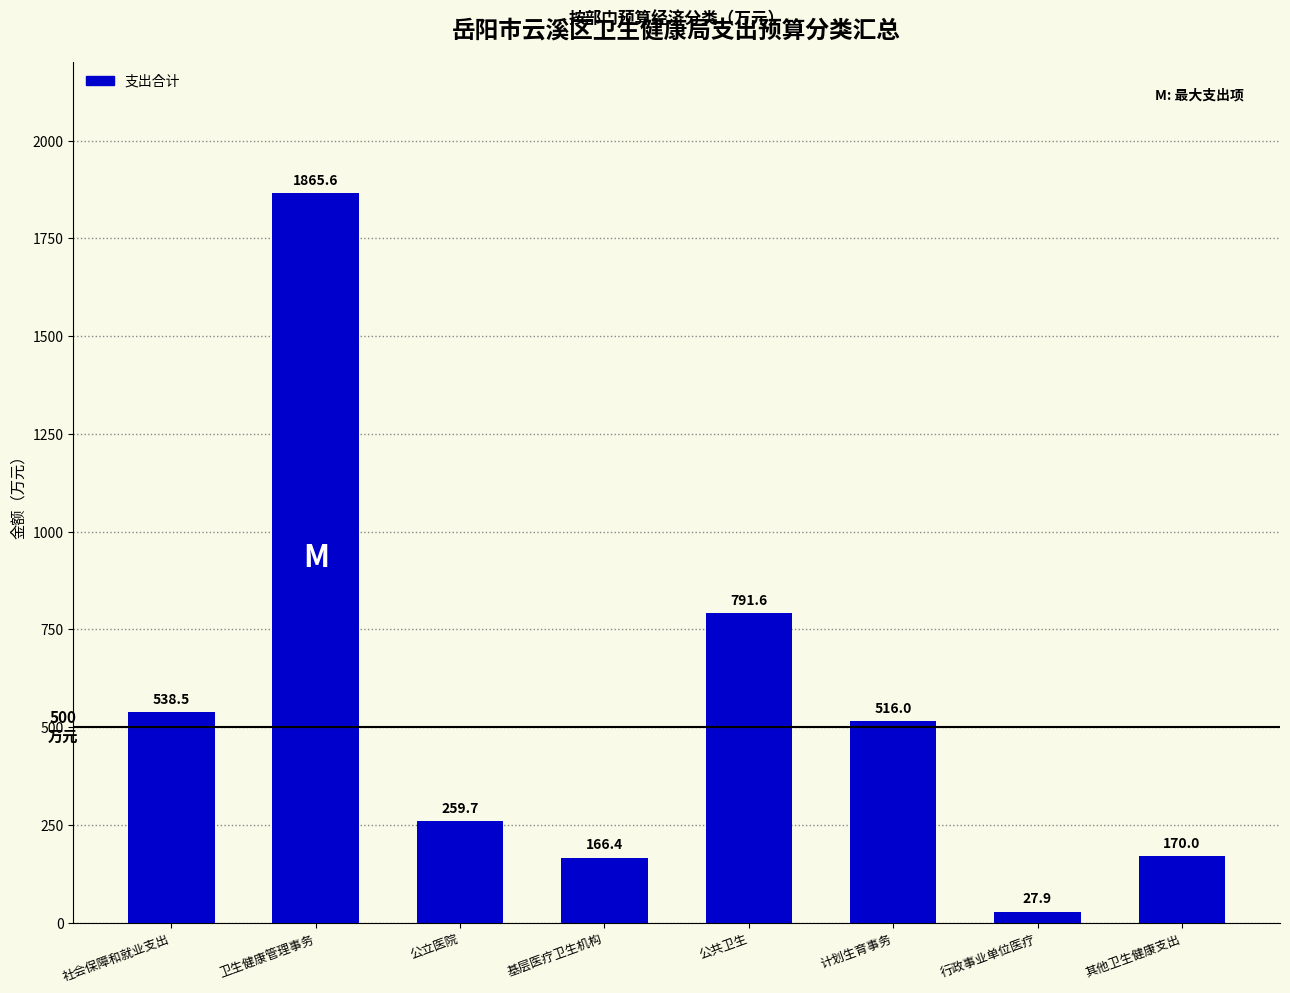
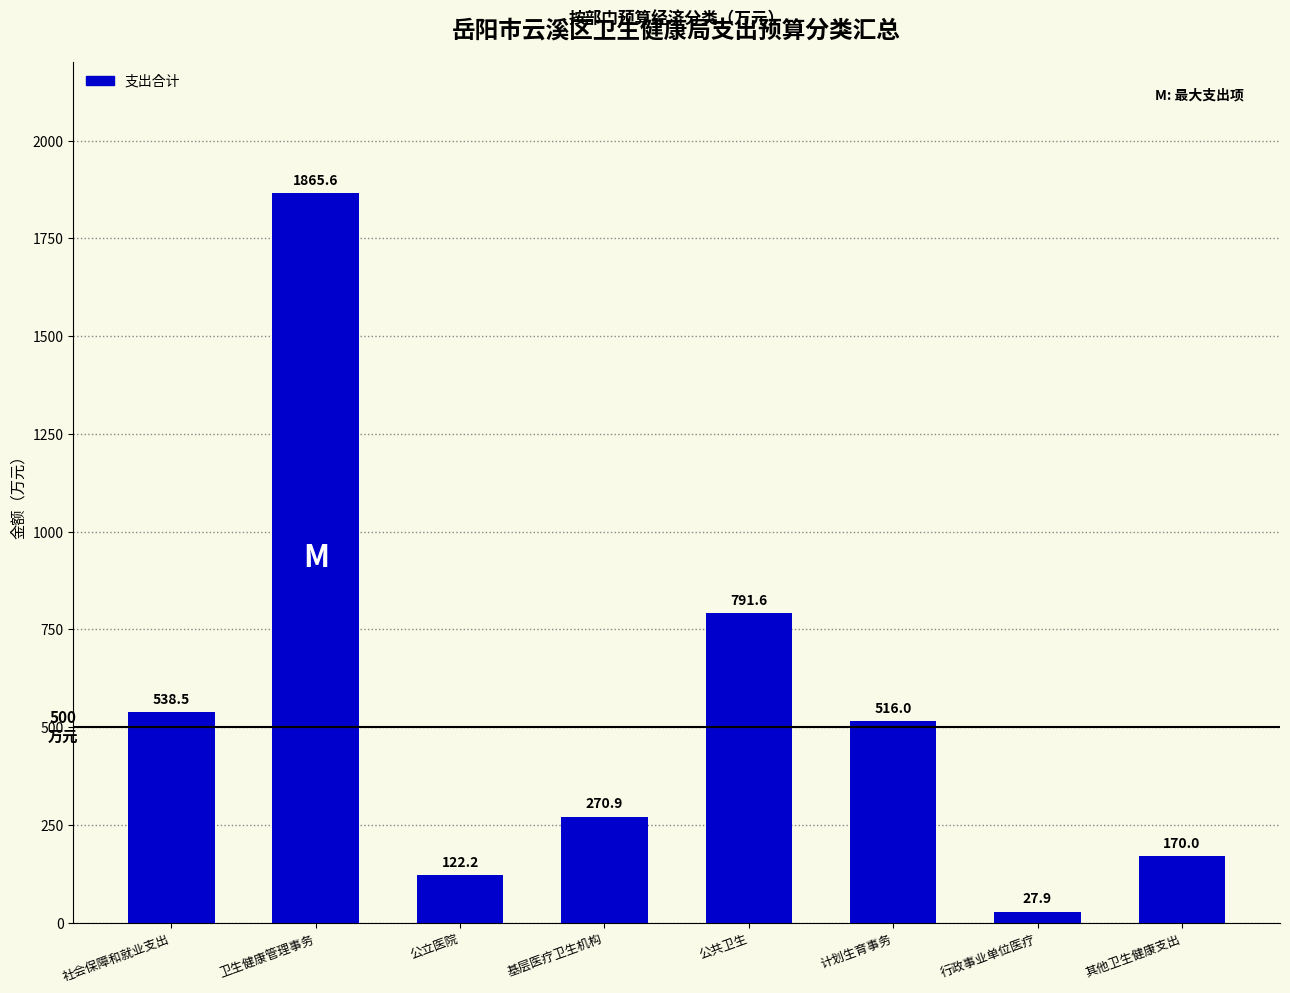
  {
    "社会保障和就业支出": 538.5,
    "卫生健康管理事务": 1865.6,
-   "公立医院": 259.7,
-   "基层医疗卫生机构": 166.4,
+   "公立医院": 122.2,
+   "基层医疗卫生机构": 270.9,
    "公共卫生": 791.6,
    "计划生育事务": 516.0,
    "行政事业单位医疗": 27.9,
    "其他卫生健康支出": 170.0
  }
